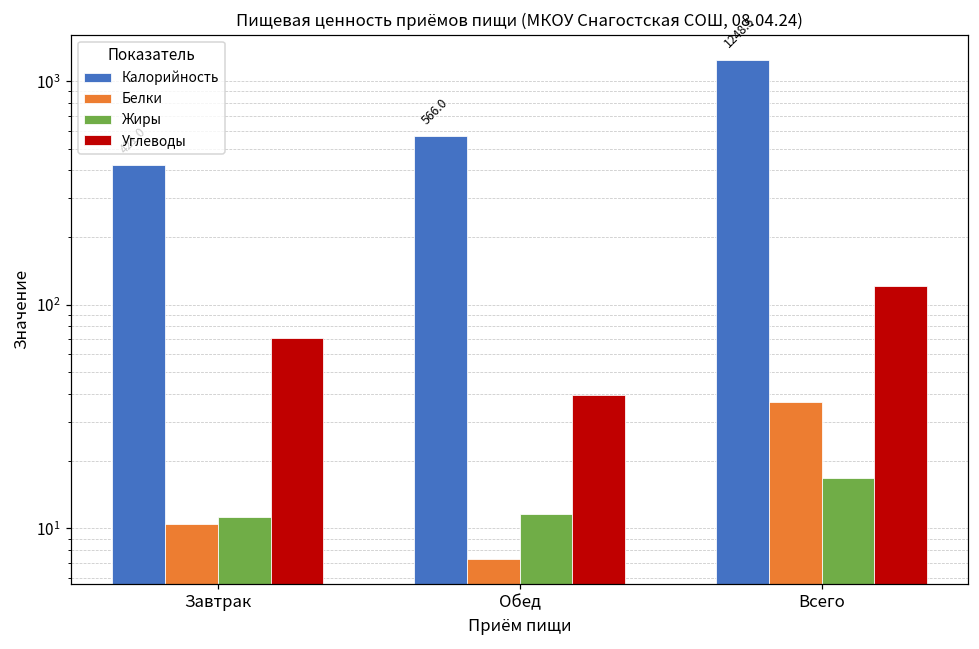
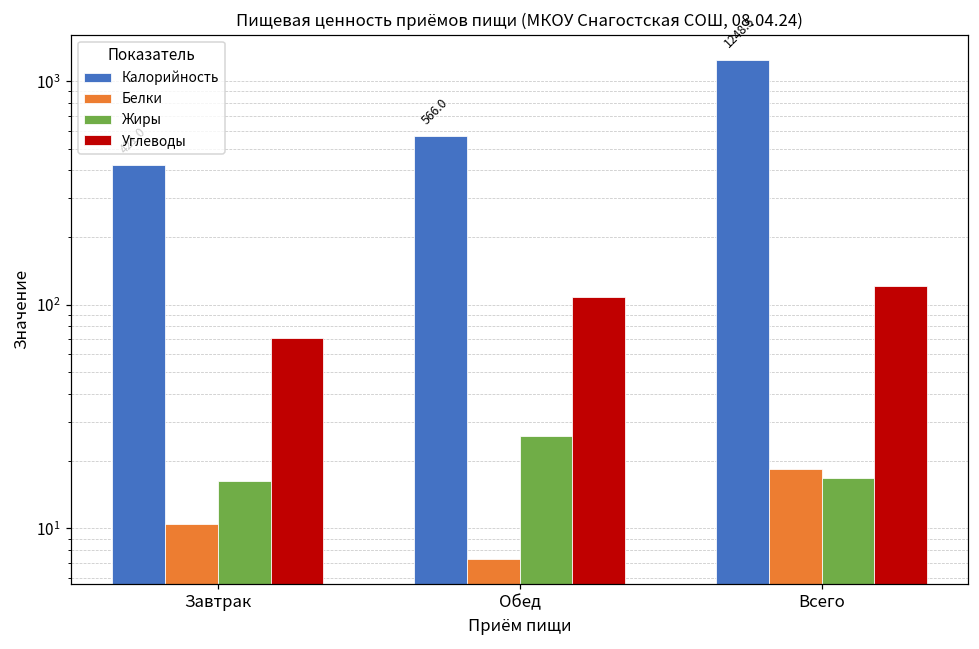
  {
    "Калорийность": {
      "Обед": 566.0,
      "Всего": 1248.5
    },
    "Белки": {
      "Завтрак": 10,
      "Обед": 7.3,
-     "Всего": 37
+     "Всего": 18
    },
    "Жиры": {
-     "Завтрак": 11,
-     "Обед": 12,
+     "Завтрак": 16,
+     "Обед": 26,
      "Всего": 17
    },
    "Углеводы": {
      "Завтрак": 71,
-     "Обед": 39,
+     "Обед": 110,
      "Всего": 120
    }
  }
